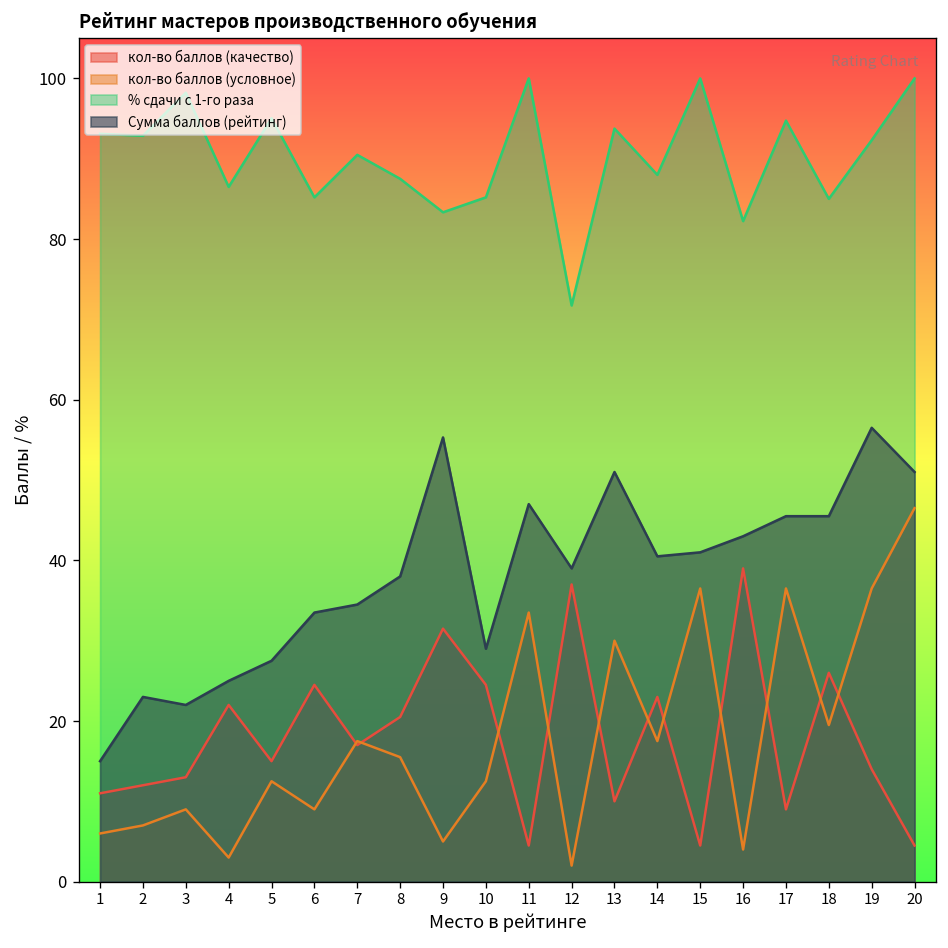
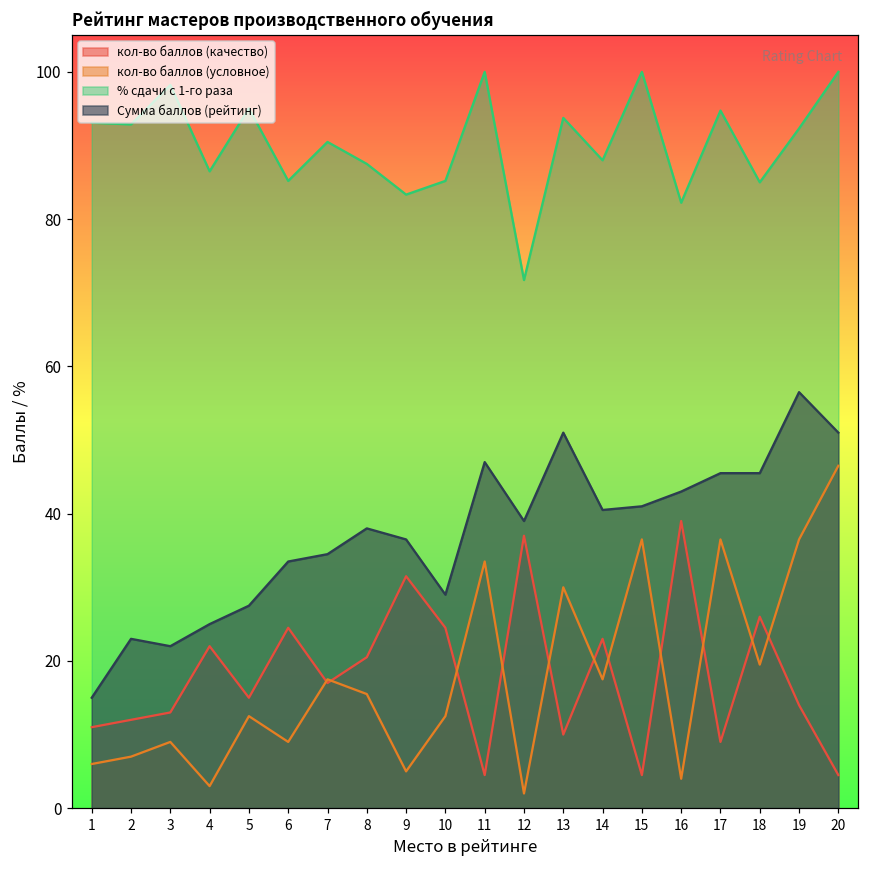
  {
    "% сдачи с 1-го раза": {
      "1": 93,
      "2": 93,
      "4": 86,
      "6": 85,
      "7": 90,
      "8": 88,
      "9": 83,
      "10": 85,
      "11": 100,
      "12": 72,
      "13": 94,
      "14": 88,
      "15": 100,
      "16": 82,
      "17": 95,
      "18": 85,
      "19": 92,
      "20": 100
    },
    "Сумма баллов (рейтинг)": {
      "1": 15,
      "2": 23,
      "3": 22,
      "4": 25,
      "5": 28,
      "6": 34,
      "7": 35,
      "8": 38,
-     "9": 55,
+     "9": 37,
      "10": 29,
      "11": 47,
      "12": 39,
      "13": 51,
      "14": 41,
      "15": 41,
      "16": 43,
      "17": 46,
      "18": 46,
      "19": 57,
      "20": 51
    }
  }
